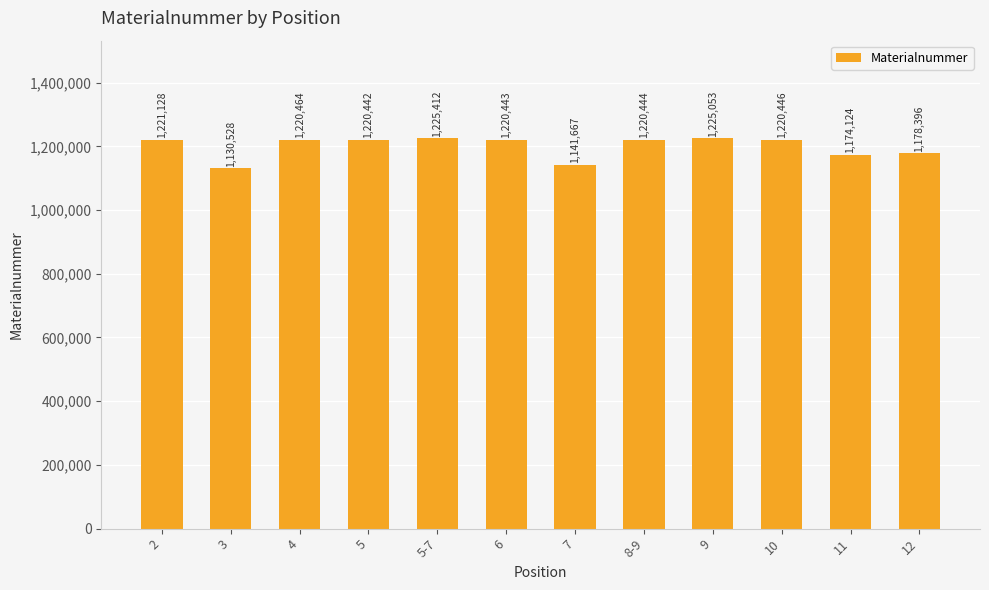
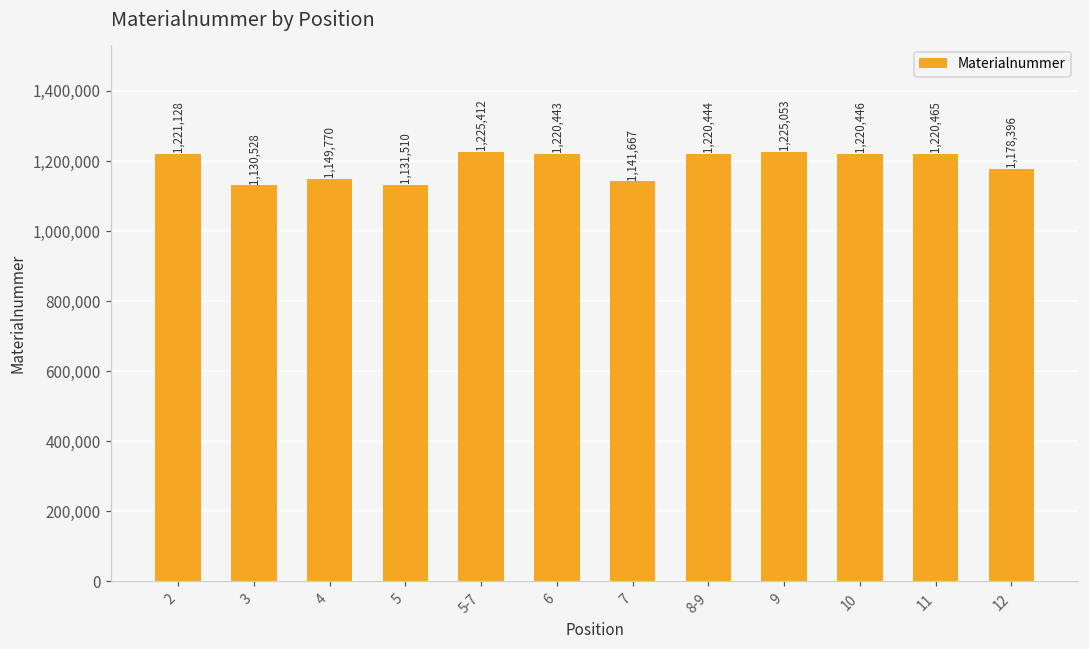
  {
    "2": "1,221,128",
    "3": "1,130,528",
-   "4": "1,220,464",
-   "5": "1,220,442",
+   "4": "1,149,770",
+   "5": "1,131,510",
    "5-7": "1,225,412",
    "6": "1,220,443",
    "7": "1,141,667",
    "8-9": "1,220,444",
    "9": "1,225,053",
    "10": "1,220,446",
-   "11": "1,174,124",
+   "11": "1,220,465",
    "12": "1,178,396"
  }
